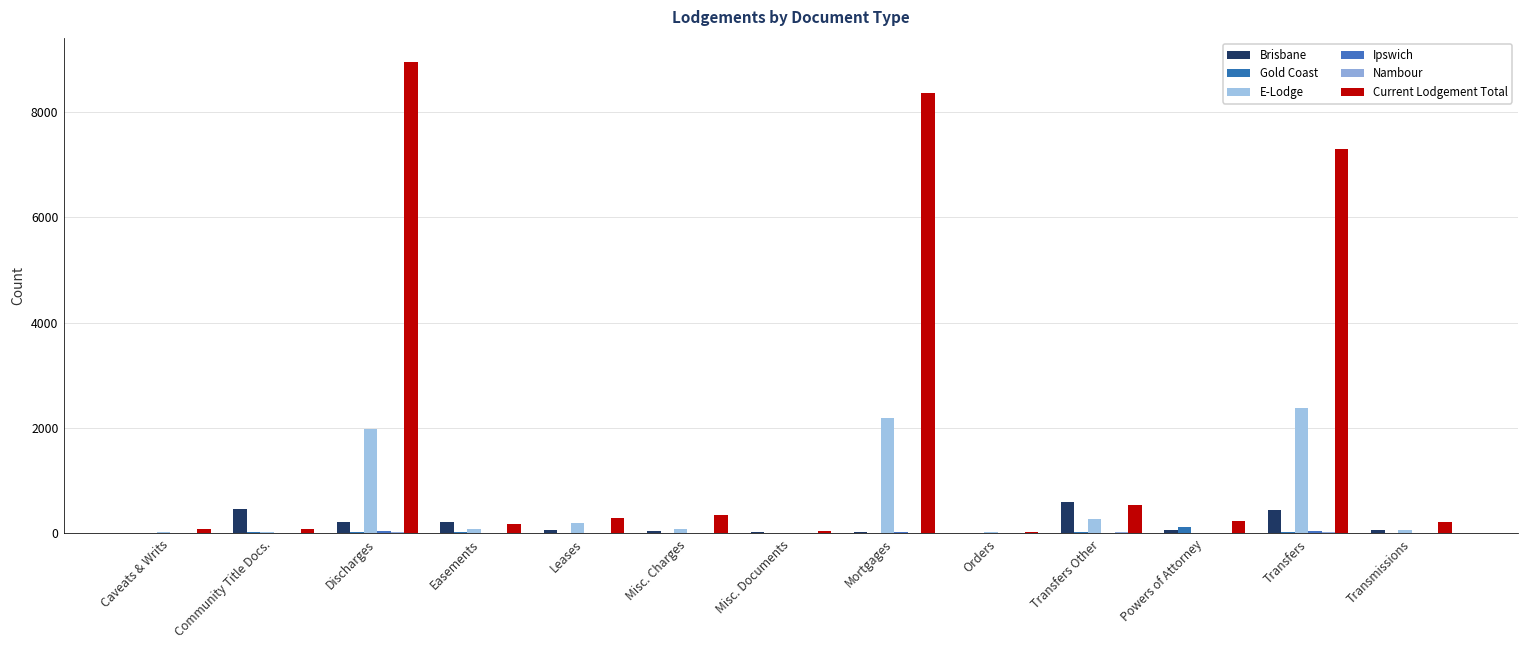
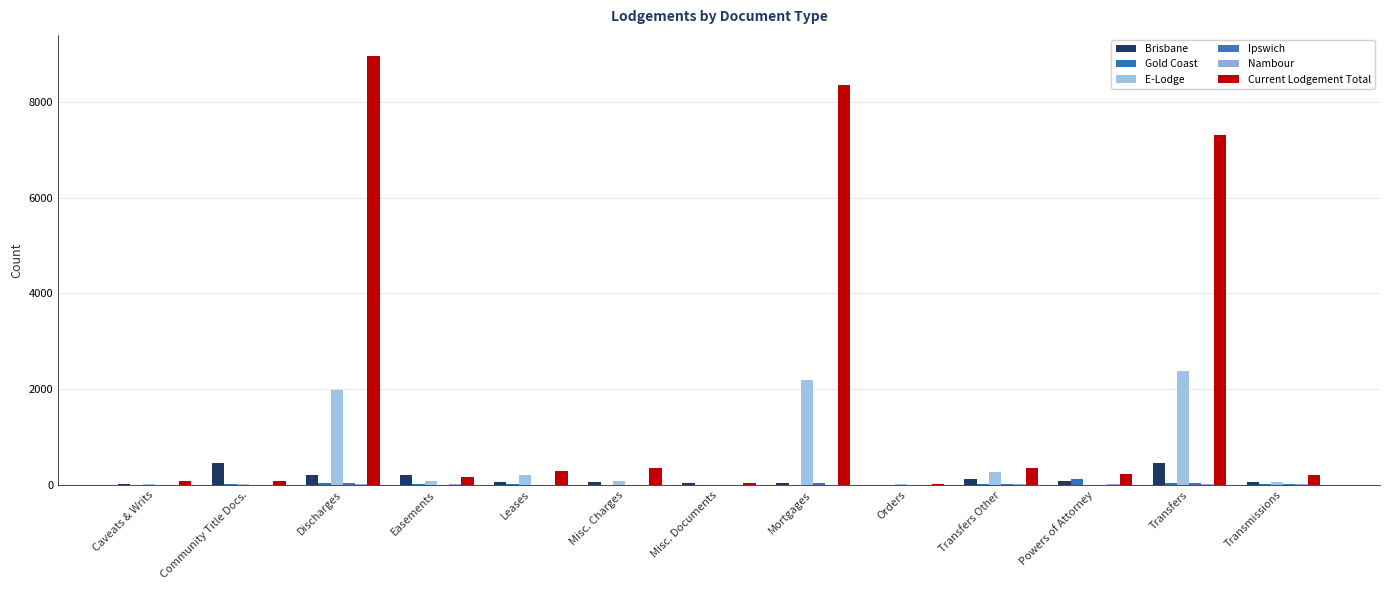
  {
    "Brisbane": {
      "Community Title Docs.": 500,
      "Discharges": 200,
      "Easements": 200,
      "Leases": 100,
-     "Transfers Other": 600,
+     "Transfers Other": 100,
      "Powers of Attorney": 100,
      "Transfers": 500,
      "Transmissions": 100
    },
    "Current Lodgement Total": {
      "Caveats & Writs": 100,
      "Community Title Docs.": 100,
      "Discharges": 8900,
      "Easements": 200,
      "Leases": 300,
      "Misc. Charges": 400,
      "Mortgages": 8400,
-     "Transfers Other": 500,
+     "Transfers Other": 400,
      "Powers of Attorney": 200,
      "Transfers": 7300,
      "Transmissions": 200
    }
  }
